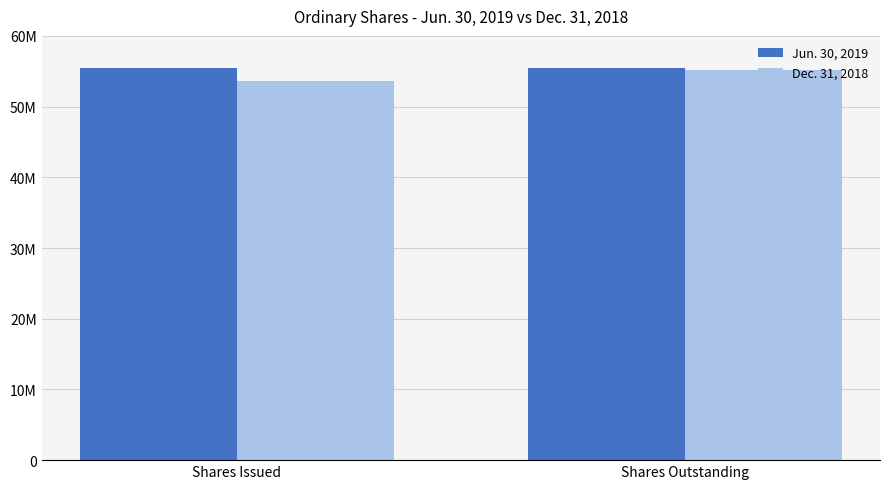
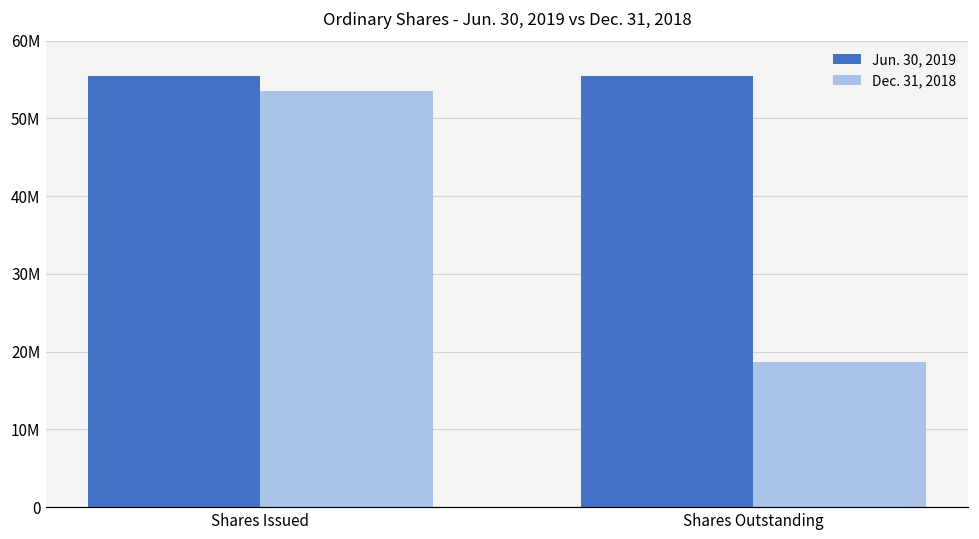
  {
    "Jun. 30, 2019": {
      "Shares Issued": 55000000,
      "Shares Outstanding": 55000000
    },
    "Dec. 31, 2018": {
      "Shares Issued": 54000000,
-     "Shares Outstanding": 55000000
+     "Shares Outstanding": 19000000
    }
  }
